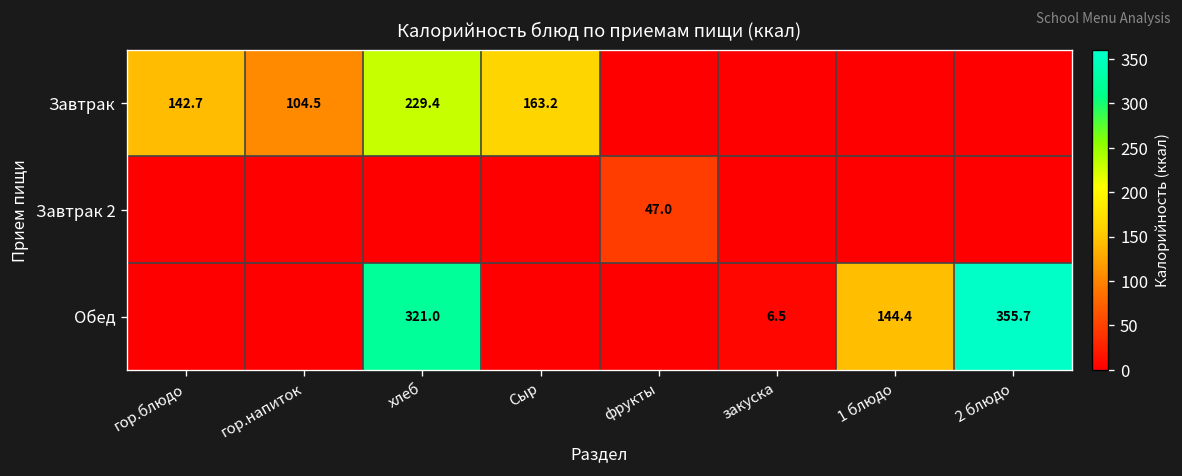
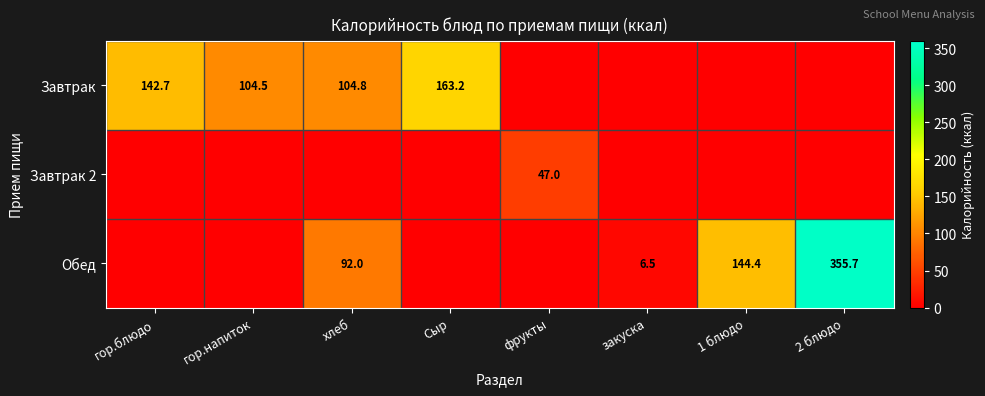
  {
    "Завтрак": {
      "гор.блюдо": 142.7,
      "гор.напиток": 104.5,
-     "хлеб": 229.4,
+     "хлеб": 104.8,
      "Сыр": 163.2
    },
    "Завтрак 2": {
      "фрукты": 47.0
    },
    "Обед": {
-     "хлеб": 321.0,
+     "хлеб": 92.0,
      "закуска": 6.5,
      "1 блюдо": 144.4,
      "2 блюдо": 355.7
    }
  }
